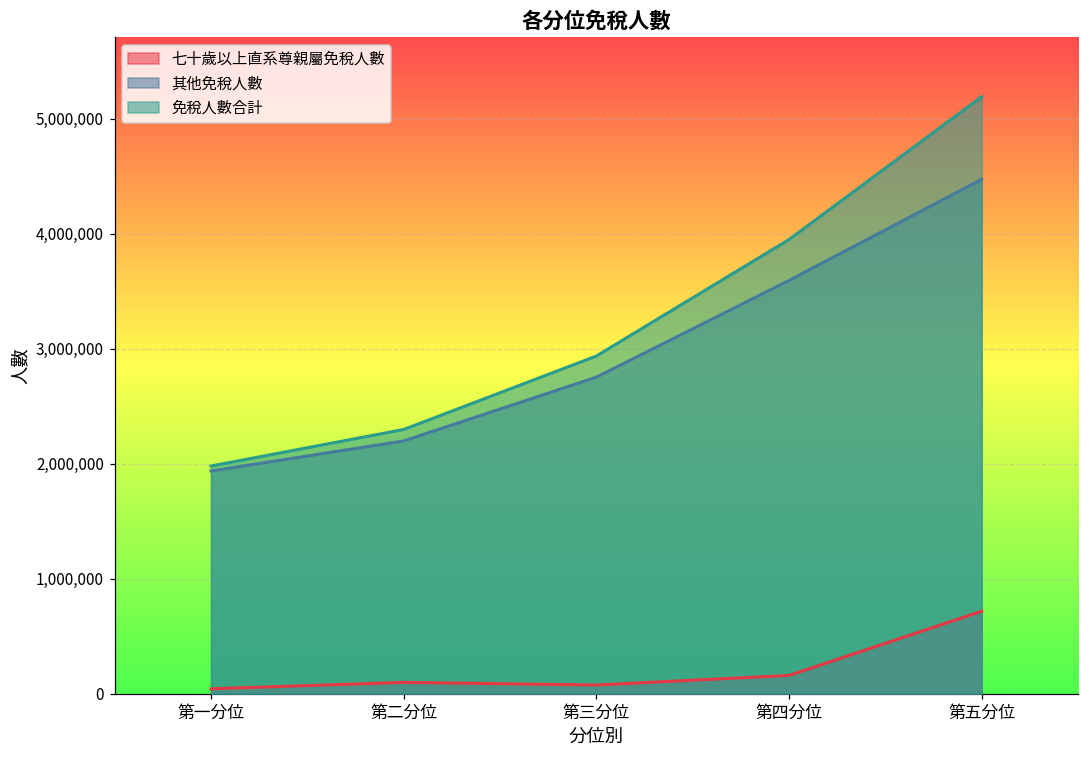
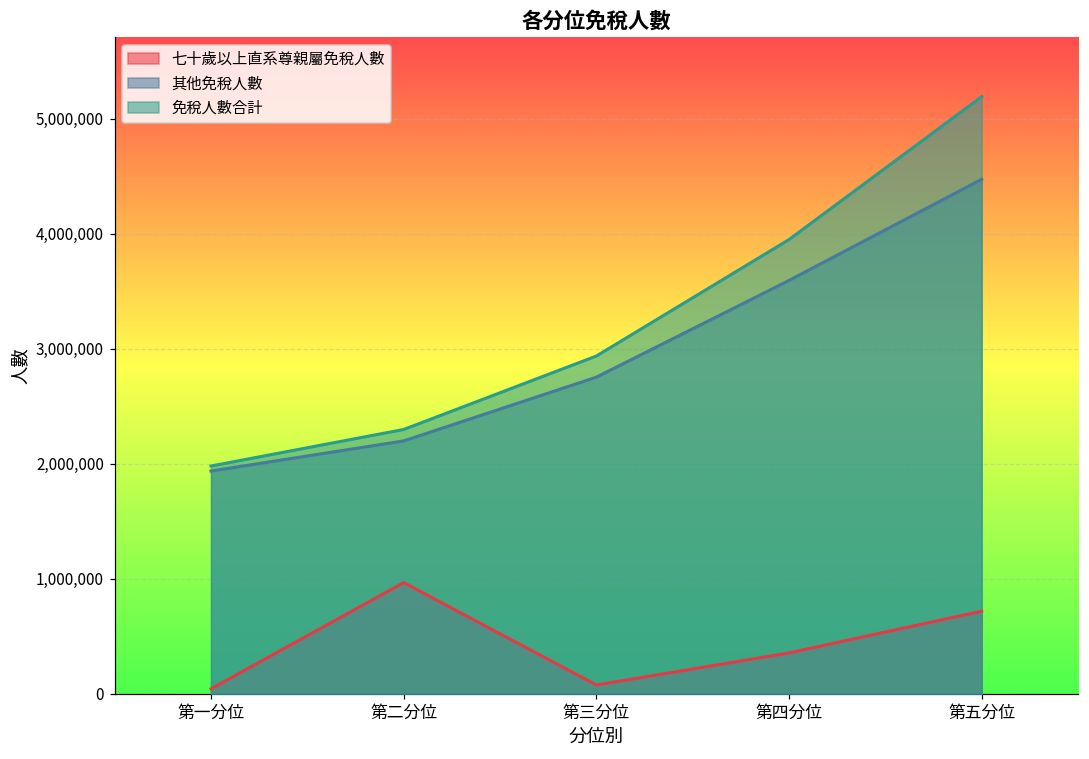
  {
    "七十歲以上直系尊親屬免稅人數": {
      "第一分位": "40,000",
-     "第二分位": "100,000",
+     "第二分位": "970,000",
      "第三分位": "80,000",
-     "第四分位": "160,000",
+     "第四分位": "360,000",
      "第五分位": "720,000"
    }
  }
